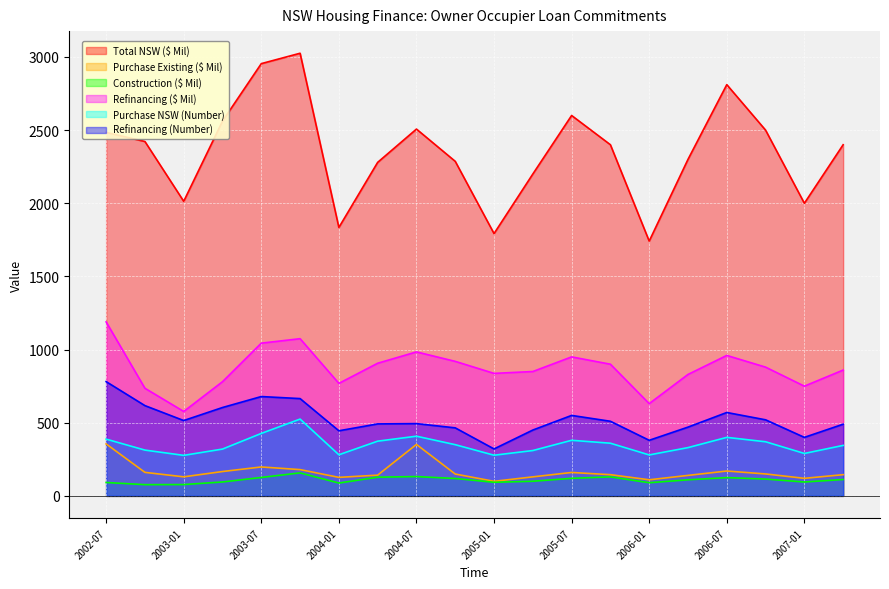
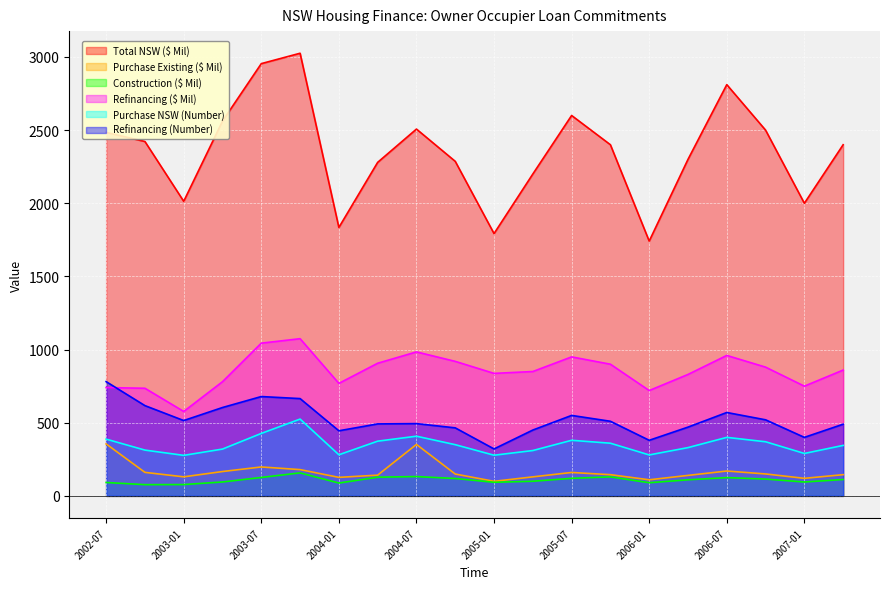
  {
    "Total NSW ($ Mil)": {
      "2003-01": 2010,
      "2003-07": 2950,
      "2004-01": 1830,
      "2004-07": 2510,
      "2005-01": 1790,
      "2005-07": 2600,
      "2006-01": 1740,
      "2006-07": 2810,
      "2007-01": 2000
    },
    "Purchase Existing ($ Mil)": {
      "2002-07": 360,
      "2003-01": 130,
      "2003-07": 200,
      "2004-01": 130,
      "2004-07": 350,
      "2005-07": 160,
      "2006-01": 110,
      "2006-07": 170,
      "2007-01": 120
    },
    "Construction ($ Mil)": {
      "2002-07": 90,
      "2003-01": 80,
      "2003-07": 130,
      "2004-01": 90,
      "2004-07": 130,
      "2005-07": 120,
      "2006-01": 90,
      "2006-07": 130,
      "2007-01": 100
    },
    "Refinancing ($ Mil)": {
-     "2002-07": 1190,
+     "2002-07": 740,
      "2003-01": 580,
      "2003-07": 1040,
      "2004-01": 770,
      "2004-07": 980,
      "2005-01": 840,
      "2005-07": 950,
-     "2006-01": 630,
+     "2006-01": 720,
      "2006-07": 960,
      "2007-01": 750
    },
    "Purchase NSW (Number)": {
      "2002-07": 390,
      "2003-01": 280,
      "2003-07": 430,
      "2004-01": 280,
      "2004-07": 410,
      "2005-01": 280,
      "2005-07": 380,
      "2006-01": 280,
      "2006-07": 400,
      "2007-01": 290
    },
    "Refinancing (Number)": {
      "2002-07": 780,
      "2003-01": 520,
      "2003-07": 680,
      "2004-01": 450,
      "2004-07": 490,
      "2005-01": 320,
      "2005-07": 550,
      "2006-01": 380,
      "2006-07": 570,
      "2007-01": 400
    }
  }
